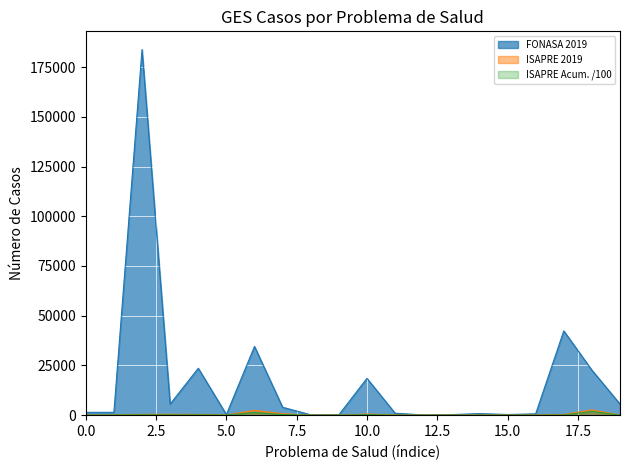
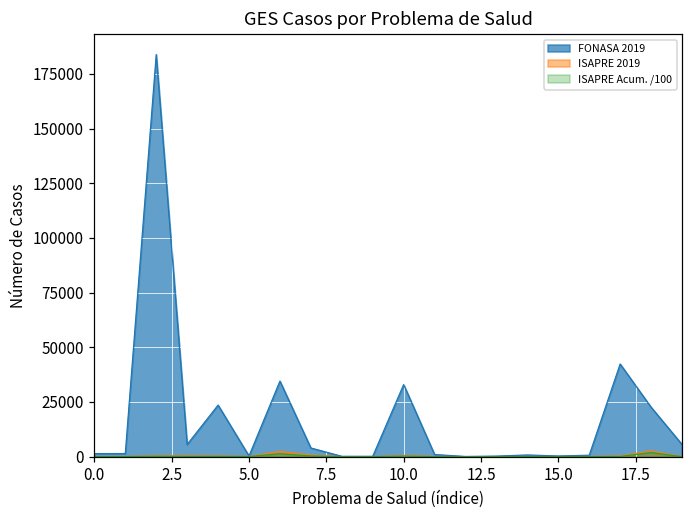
  {
    "FONASA 2019": {
      "0.0": 1000,
-     "10.0": 19000
+     "10.0": 33000
    }
  }
